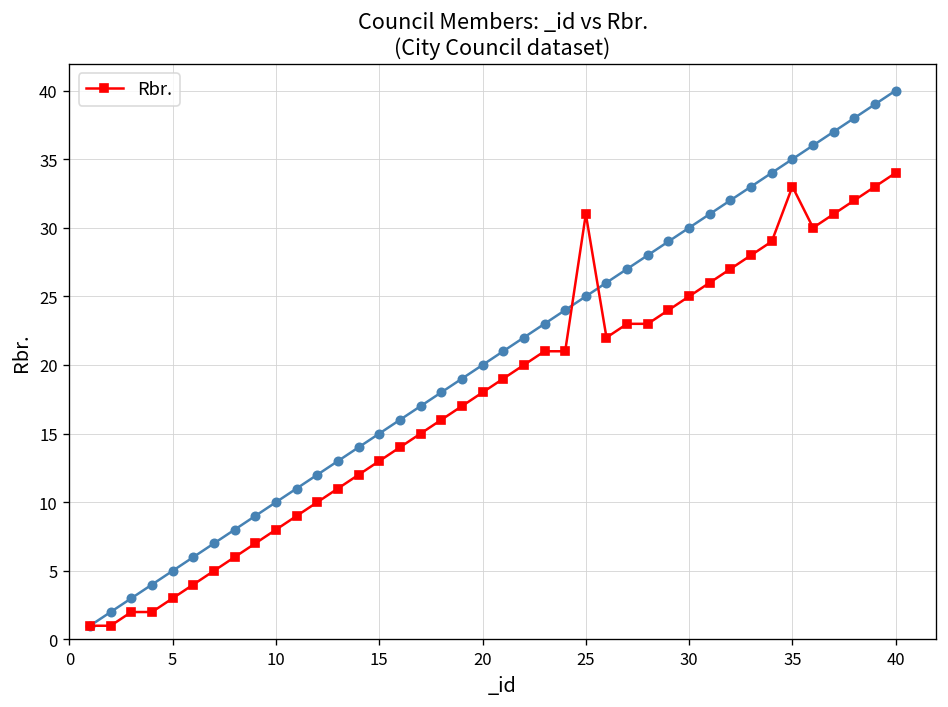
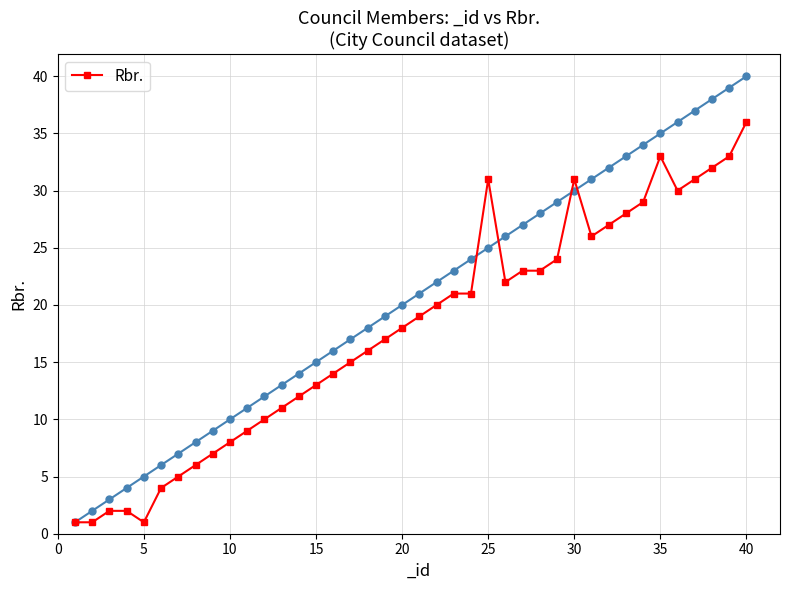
  {
    "Rbr.": {
-     "5": 3,
+     "5": 1,
      "10": 8,
      "15": 13,
      "20": 18,
      "25": 31,
-     "30": 25,
+     "30": 31,
      "35": 33,
-     "40": 34
+     "40": 36
    }
  }
